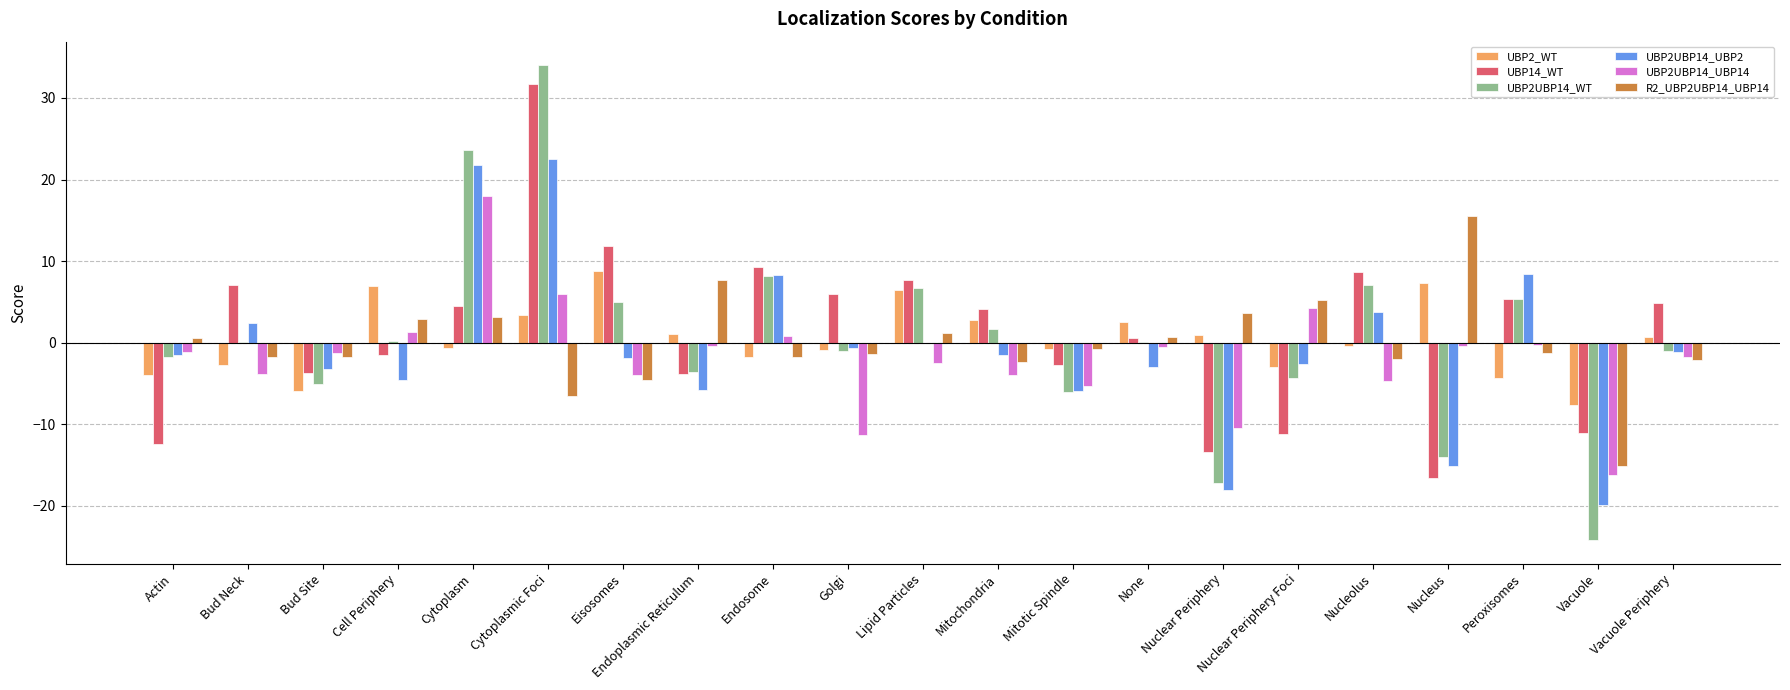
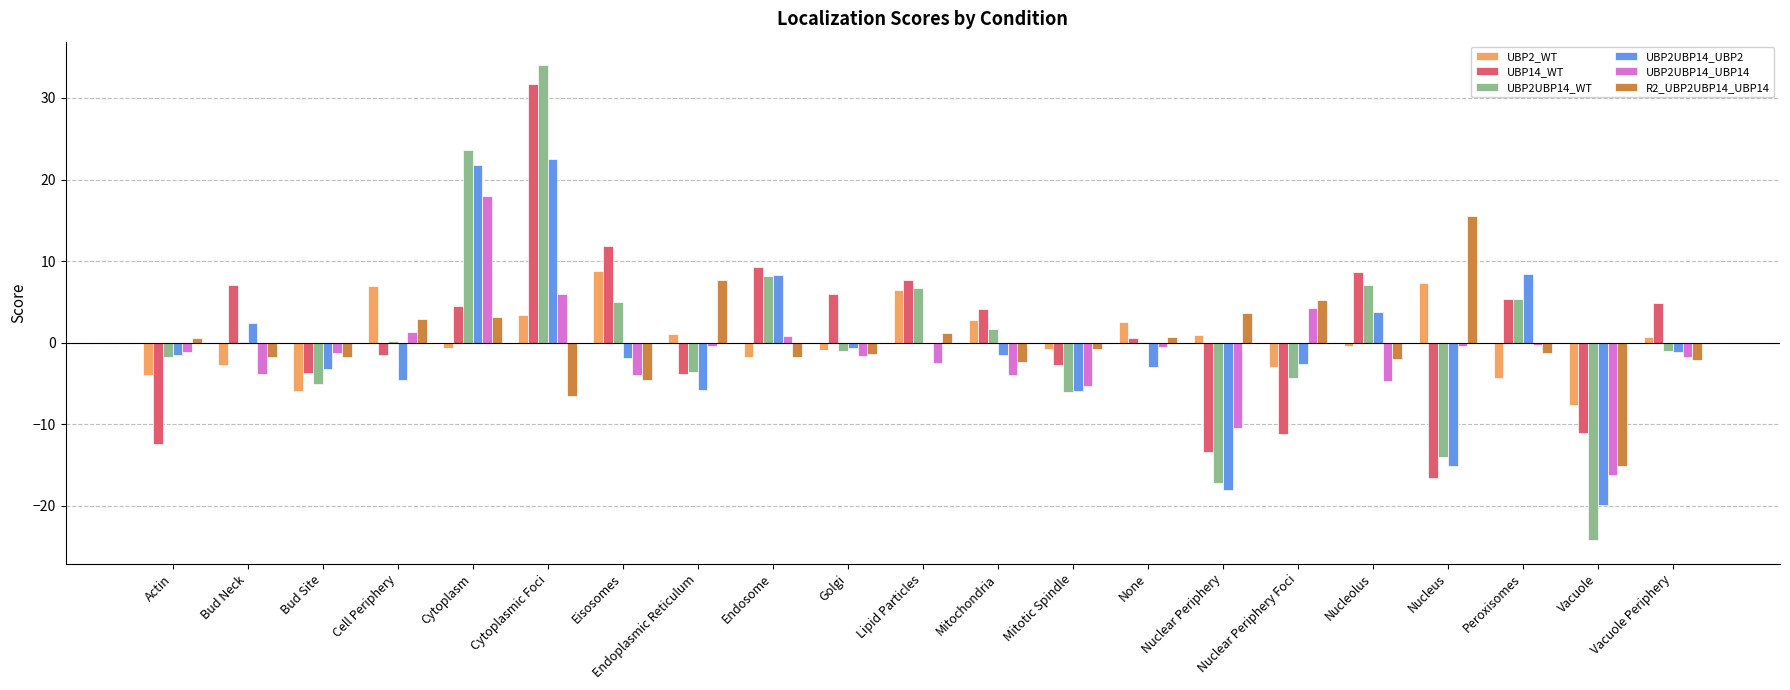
  {
    "UBP14_WT": {
      "Actin": -12,
      "Bud Neck": 7,
      "Bud Site": -4,
      "Cell Periphery": -2,
      "Cytoplasm": 5,
      "Cytoplasmic Foci": 32,
      "Eisosomes": 12,
      "Endoplasmic Reticulum": -4,
      "Endosome": 9,
      "Golgi": 6,
      "Lipid Particles": 8,
      "Mitochondria": 4,
      "Mitotic Spindle": -3,
      "None": 1,
      "Nuclear Periphery": -13,
      "Nuclear Periphery Foci": -11,
      "Nucleolus": 9,
      "Nucleus": -17,
      "Peroxisomes": 5,
      "Vacuole": -11,
      "Vacuole Periphery": 5
    },
    "UBP2UBP14_WT": {
      "Actin": -2,
      "Bud Site": -5,
      "Cytoplasm": 24,
      "Cytoplasmic Foci": 34,
      "Eisosomes": 5,
      "Endoplasmic Reticulum": -4,
      "Endosome": 8,
      "Golgi": -1,
      "Lipid Particles": 7,
      "Mitochondria": 2,
      "Mitotic Spindle": -6,
      "Nuclear Periphery": -17,
      "Nuclear Periphery Foci": -4,
      "Nucleolus": 7,
      "Nucleus": -14,
      "Peroxisomes": 5,
      "Vacuole": -24,
      "Vacuole Periphery": -1
    },
    "UBP2UBP14_UBP2": {
      "Actin": -1,
      "Bud Neck": 2,
      "Bud Site": -3,
      "Cell Periphery": -5,
      "Cytoplasm": 22,
      "Cytoplasmic Foci": 23,
      "Eisosomes": -2,
      "Endoplasmic Reticulum": -6,
      "Endosome": 8,
      "Golgi": -1,
      "Mitochondria": -1,
      "Mitotic Spindle": -6,
      "None": -3,
      "Nuclear Periphery": -18,
      "Nuclear Periphery Foci": -3,
      "Nucleolus": 4,
      "Nucleus": -15,
      "Peroxisomes": 8,
      "Vacuole": -20,
      "Vacuole Periphery": -1
    },
    "UBP2UBP14_UBP14": {
      "Actin": -1,
      "Bud Neck": -4,
      "Bud Site": -1,
      "Cell Periphery": 1,
      "Cytoplasm": 18,
      "Cytoplasmic Foci": 6,
      "Eisosomes": -4,
      "Endoplasmic Reticulum": 0,
      "Endosome": 1,
-     "Golgi": -11,
+     "Golgi": -2,
      "Lipid Particles": -3,
      "Mitochondria": -4,
      "Mitotic Spindle": -5,
      "None": -1,
      "Nuclear Periphery": -10,
      "Nuclear Periphery Foci": 4,
      "Nucleolus": -5,
      "Nucleus": 0,
      "Peroxisomes": 0,
      "Vacuole": -16,
      "Vacuole Periphery": -2
    }
  }
